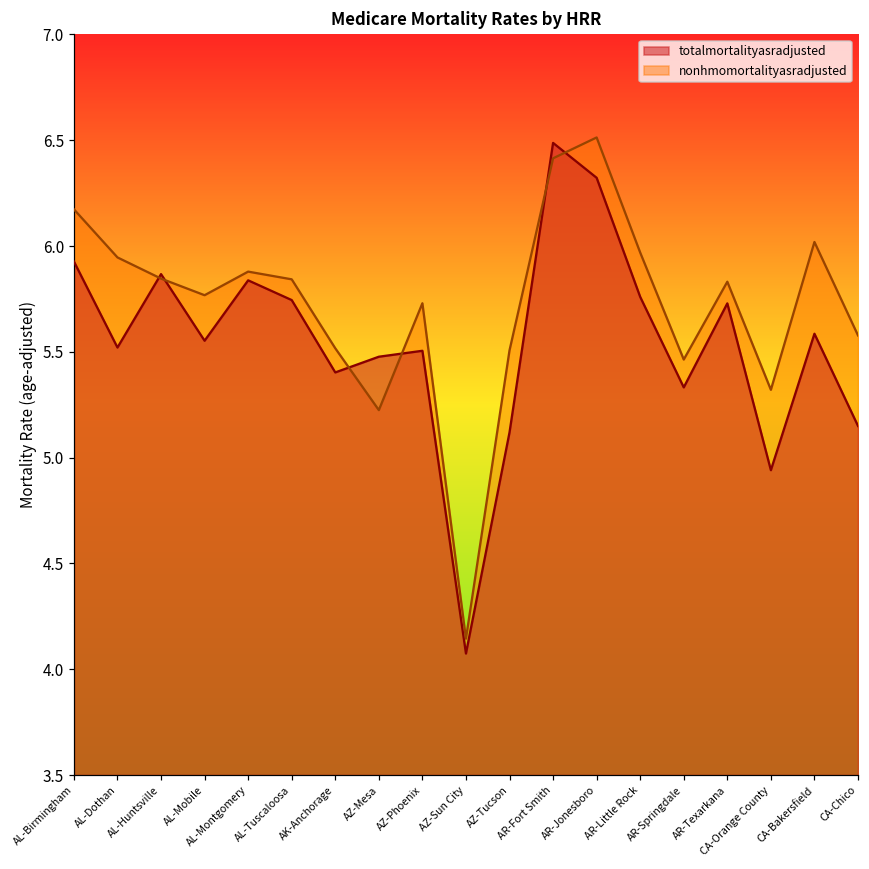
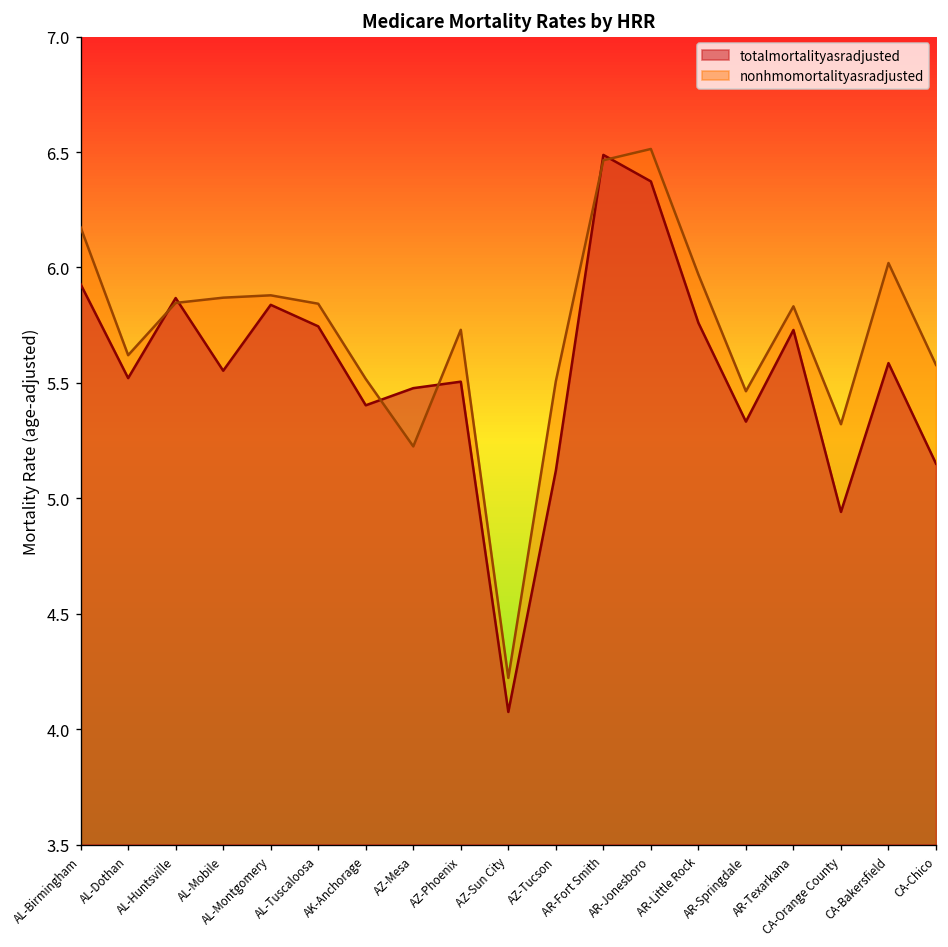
  {
    "totalmortalityasradjusted": {
      "AL-Birmingham": 5.93,
      "AL-Dothan": 5.52,
      "AL-Huntsville": 5.87,
      "AL-Mobile": 5.55,
      "AL-Montgomery": 5.84,
      "AL-Tuscaloosa": 5.74,
      "AK-Anchorage": 5.40,
      "AZ-Mesa": 5.48,
      "AZ-Phoenix": 5.51,
      "AZ-Sun City": 4.07,
      "AZ-Tucson": 5.12,
      "AR-Fort Smith": 6.49,
-     "AR-Jonesboro": 6.32,
+     "AR-Jonesboro": 6.37,
      "AR-Little Rock": 5.76,
      "AR-Springdale": 5.33,
      "AR-Texarkana": 5.73,
      "CA-Orange County": 4.94,
      "CA-Bakersfield": 5.59,
      "CA-Chico": 5.15
    },
    "nonhmomortalityasradjusted": {
      "AL-Birmingham": 6.17,
-     "AL-Dothan": 5.95,
+     "AL-Dothan": 5.62,
      "AL-Huntsville": 5.85,
-     "AL-Mobile": 5.77,
+     "AL-Mobile": 5.87,
      "AL-Montgomery": 5.88,
      "AL-Tuscaloosa": 5.84,
      "AK-Anchorage": 5.52,
      "AZ-Mesa": 5.22,
      "AZ-Phoenix": 5.73,
-     "AZ-Sun City": 4.14,
+     "AZ-Sun City": 4.22,
      "AZ-Tucson": 5.51,
-     "AR-Fort Smith": 6.41,
+     "AR-Fort Smith": 6.46,
      "AR-Jonesboro": 6.51,
      "AR-Little Rock": 5.97,
      "AR-Springdale": 5.46,
      "AR-Texarkana": 5.83,
      "CA-Orange County": 5.32,
      "CA-Bakersfield": 6.02,
      "CA-Chico": 5.58
    }
  }
